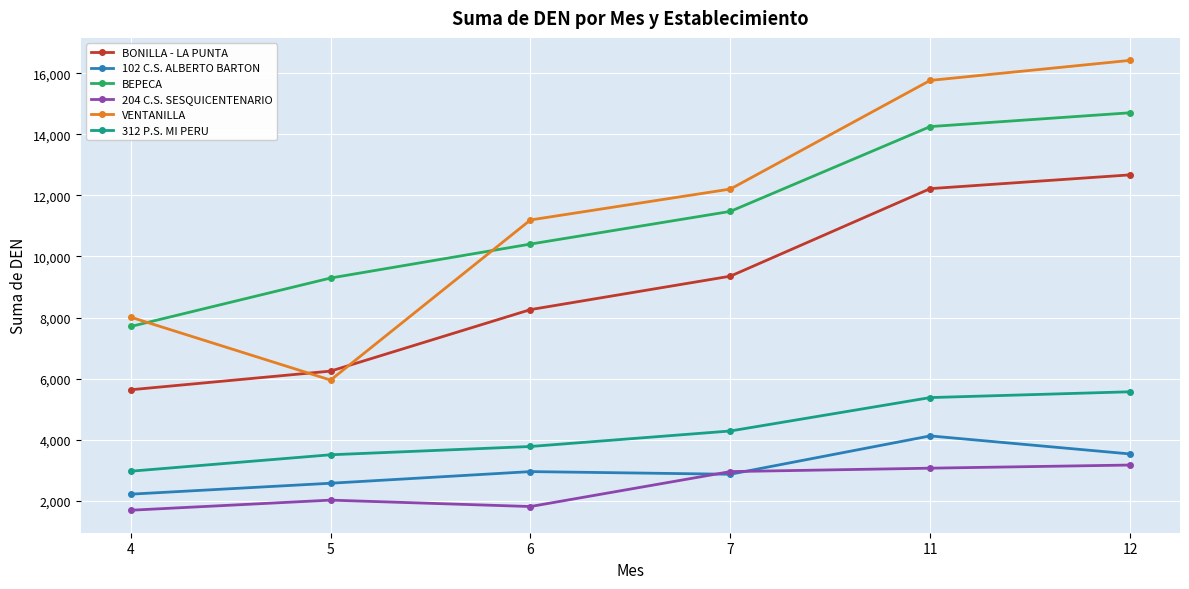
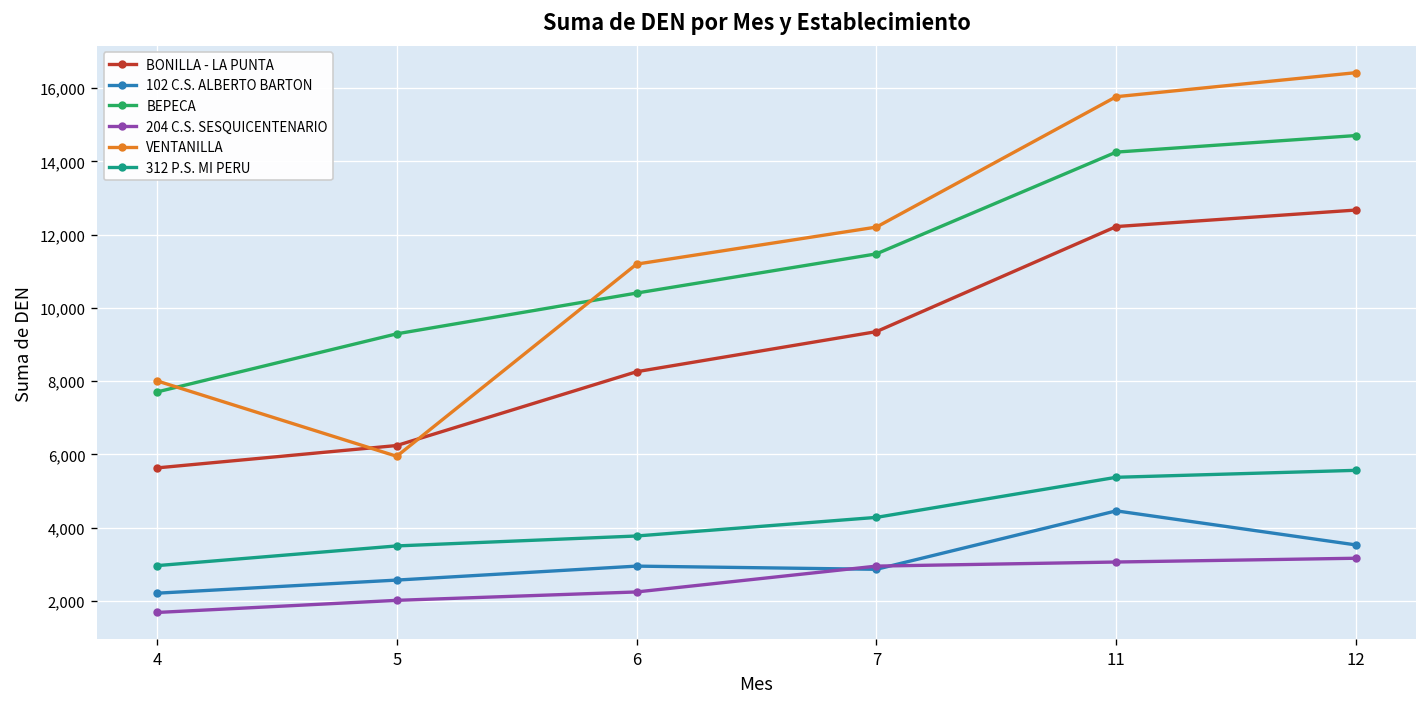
  {
    "BONILLA - LA PUNTA": {
      "4": "5,600",
      "5": "6,200",
      "6": "8,300",
      "7": "9,400",
      "11": "12,200",
      "12": "12,700"
    },
    "102 C.S. ALBERTO BARTON": {
      "4": "2,200",
      "5": "2,600",
      "6": "3,000",
      "7": "2,900",
-     "11": "4,100",
+     "11": "4,500",
      "12": "3,500"
    },
    "204 C.S. SESQUICENTENARIO": {
      "4": "1,700",
      "5": "2,000",
-     "6": "1,800",
+     "6": "2,200",
      "7": "3,000",
      "11": "3,100",
      "12": "3,200"
    },
    "VENTANILLA": {
      "4": "8,000",
      "5": "6,000",
      "6": "11,200",
      "7": "12,200",
      "11": "15,800",
      "12": "16,400"
    }
  }
